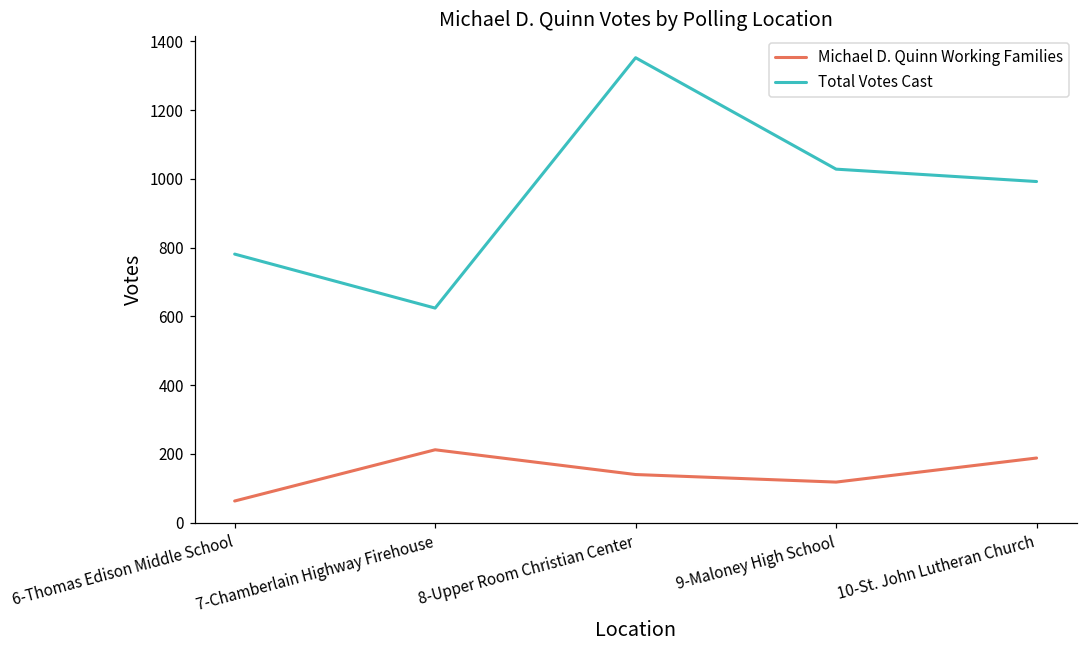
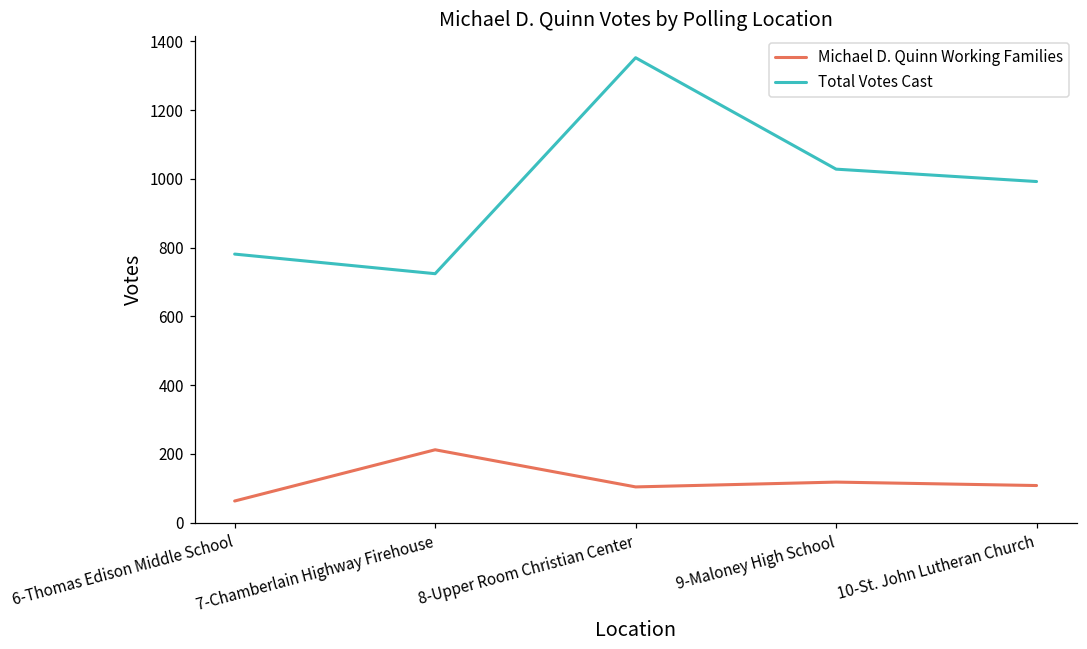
  {
    "Michael D. Quinn Working Families": {
      "6-Thomas Edison Middle School": 60,
      "7-Chamberlain Highway Firehouse": 210,
-     "8-Upper Room Christian Center": 140,
+     "8-Upper Room Christian Center": 100,
      "9-Maloney High School": 120,
-     "10-St. John Lutheran Church": 190
+     "10-St. John Lutheran Church": 110
    },
    "Total Votes Cast": {
      "6-Thomas Edison Middle School": 780,
-     "7-Chamberlain Highway Firehouse": 620,
+     "7-Chamberlain Highway Firehouse": 720,
      "8-Upper Room Christian Center": 1350,
      "9-Maloney High School": 1030,
      "10-St. John Lutheran Church": 990
    }
  }
